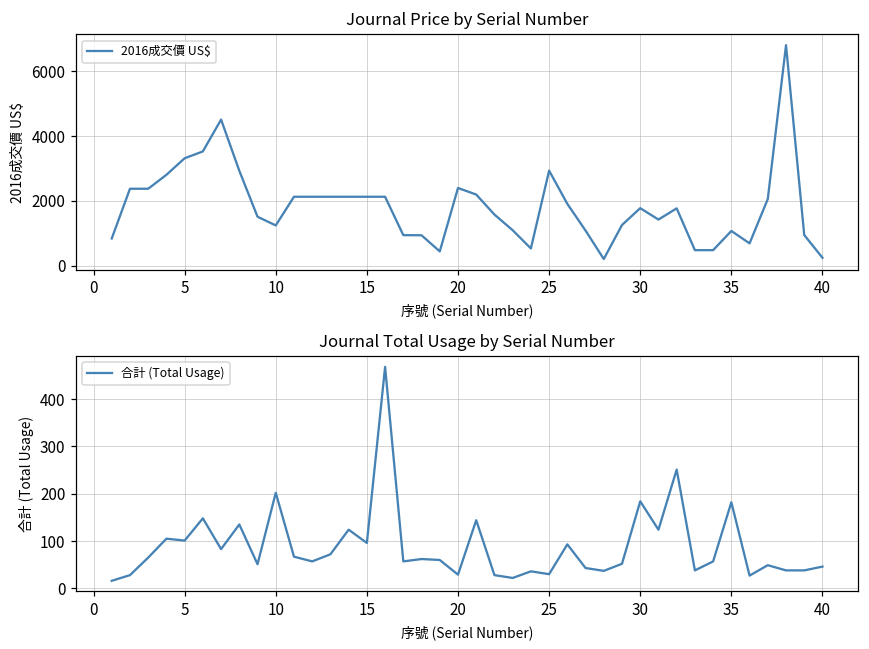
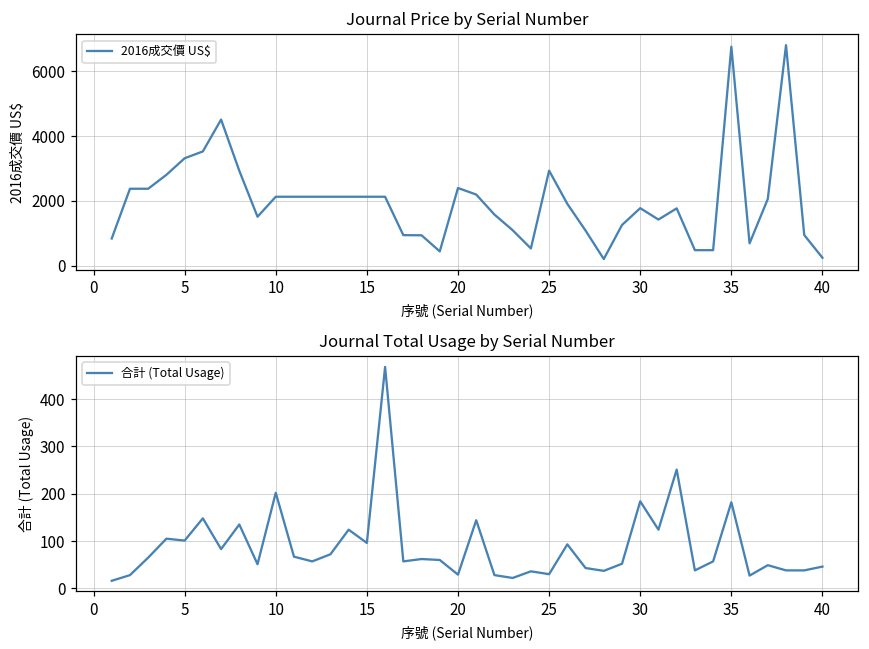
  {
    "Journal Price by Serial Number": {
      "5": 3300,
-     "10": 1200,
+     "10": 2100,
      "15": 2100,
      "20": 2400,
      "25": 2900,
      "30": 1800,
-     "35": 1100,
+     "35": 6800,
      "40": 200
    },
    "Journal Total Usage by Serial Number": {
      "5": 100,
      "10": 200,
      "15": 100,
      "20": 30,
      "25": 30,
      "30": 180,
      "35": 180,
      "40": 50
    }
  }
